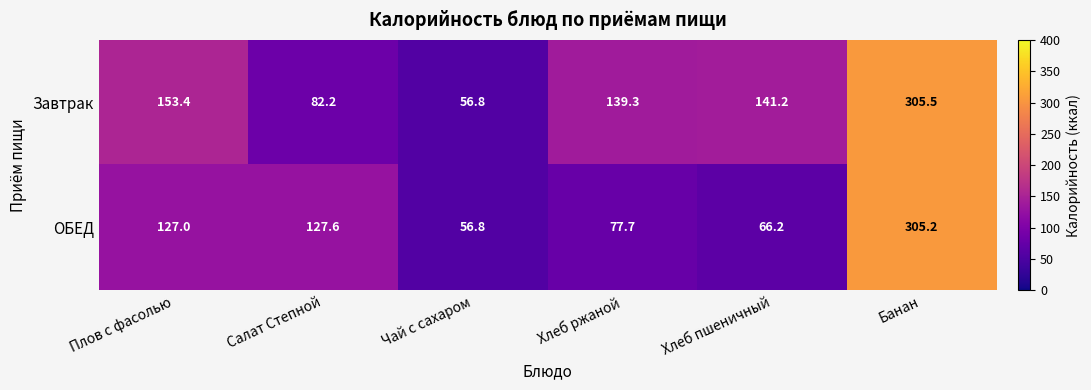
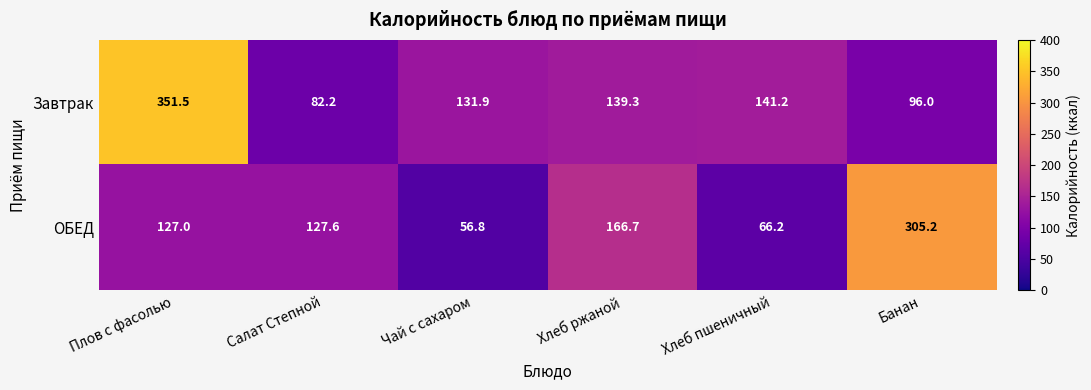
  {
    "Завтрак": {
-     "Плов с фасолью": 153.4,
+     "Плов с фасолью": 351.5,
      "Салат Степной": 82.2,
-     "Чай с сахаром": 56.8,
+     "Чай с сахаром": 131.9,
      "Хлеб ржаной": 139.3,
      "Хлеб пшеничный": 141.2,
-     "Банан": 305.5
+     "Банан": 96.0
    },
    "ОБЕД": {
      "Плов с фасолью": 127.0,
      "Салат Степной": 127.6,
      "Чай с сахаром": 56.8,
-     "Хлеб ржаной": 77.7,
+     "Хлеб ржаной": 166.7,
      "Хлеб пшеничный": 66.2,
      "Банан": 305.2
    }
  }
